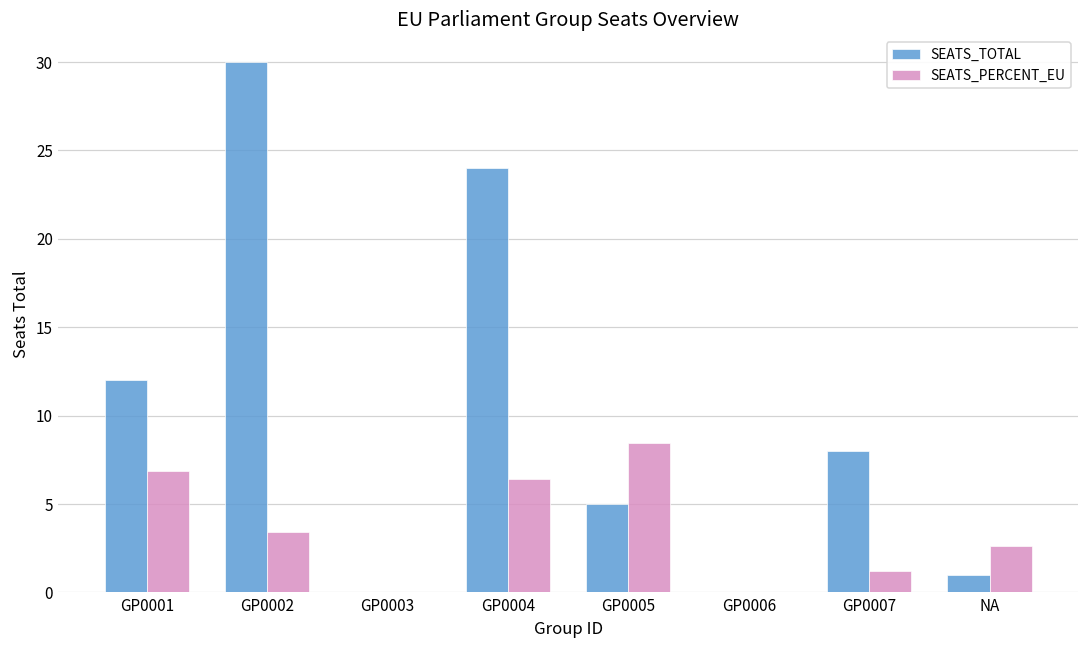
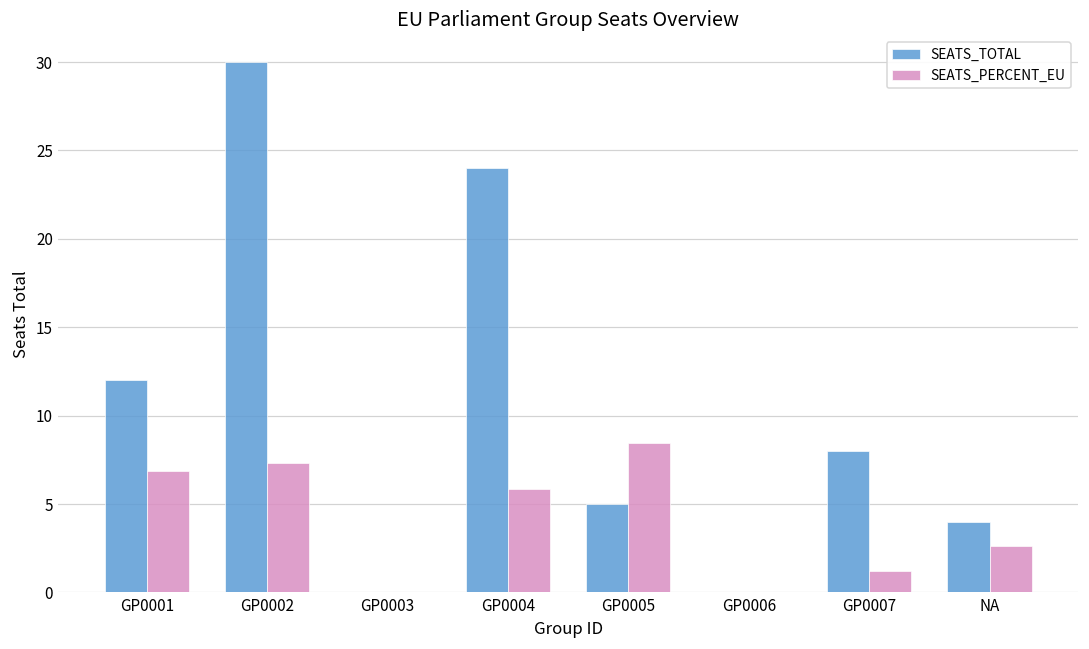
  {
    "SEATS_TOTAL": {
      "GP0001": 12,
      "GP0002": 30,
      "GP0003": 0,
      "GP0004": 24,
      "GP0005": 5,
      "GP0006": 0,
      "GP0007": 8,
-     "NA": 1
+     "NA": 4
    },
    "SEATS_PERCENT_EU": {
      "GP0001": 6.9,
-     "GP0002": 3.4,
+     "GP0002": 7.3,
      "GP0003": 0.0,
-     "GP0004": 6.4,
+     "GP0004": 5.9,
      "GP0005": 8.5,
      "GP0006": 0.0,
      "GP0007": 1.2,
      "NA": 2.6
    }
  }
